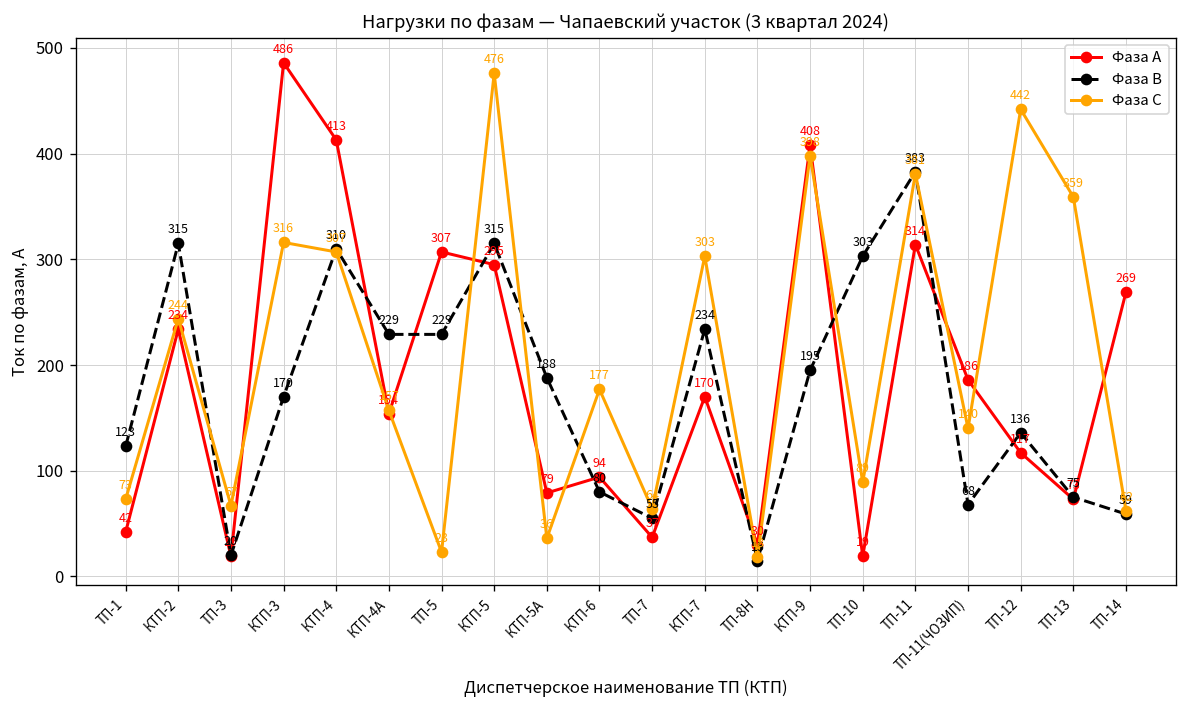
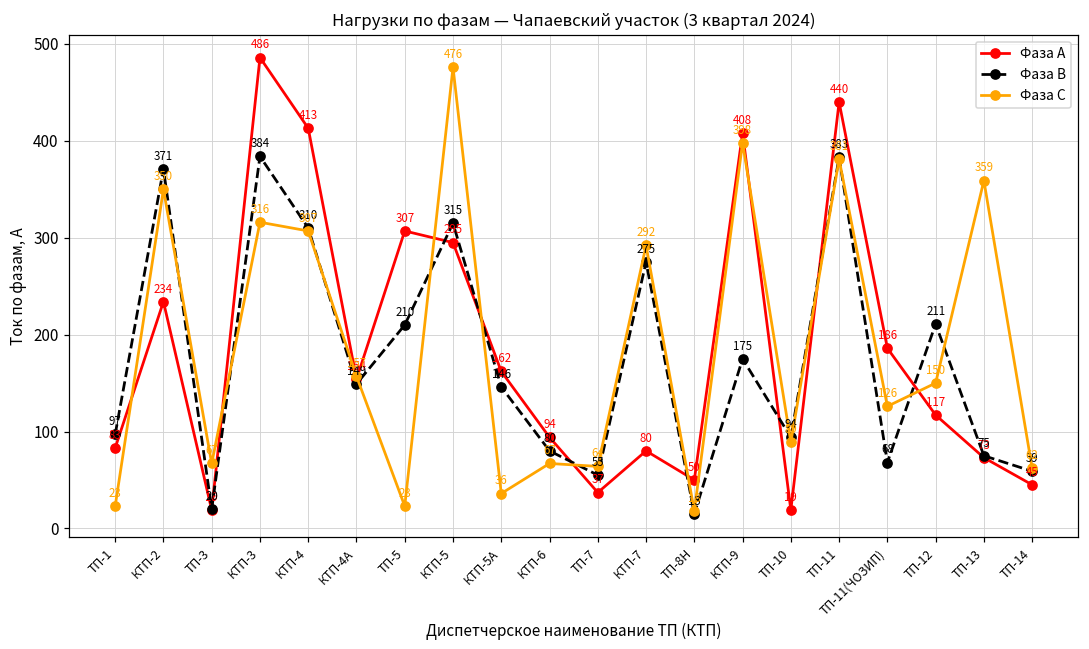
  {
    "Фаза А": {
-     "ТП-1": 42,
+     "ТП-1": 83,
      "КТП-3": 486,
      "КТП-4": 413,
      "ТП-5": 307,
-     "КТП-5А": 79,
+     "КТП-5А": 162,
      "КТП-6": 94,
-     "КТП-7": 170,
-     "ТП-8Н": 30,
+     "КТП-7": 80,
+     "ТП-8Н": 50,
      "КТП-9": 408,
      "ТП-10": 19,
-     "ТП-11": 314,
+     "ТП-11": 440,
      "ТП-11(ЧОЗИП)": 186,
-     "ТП-14": 269
+     "ТП-14": 45
    },
    "Фаза В": {
-     "ТП-1": 123,
-     "КТП-2": 315,
-     "КТП-3": 170,
-     "КТП-4А": 229,
-     "ТП-5": 229,
+     "ТП-1": 97,
+     "КТП-2": 371,
+     "КТП-3": 384,
+     "КТП-4А": 149,
+     "ТП-5": 210,
      "КТП-5": 315,
-     "КТП-5А": 188,
-     "КТП-7": 234,
-     "КТП-9": 195,
-     "ТП-10": 303,
+     "КТП-5А": 146,
+     "КТП-7": 275,
+     "КТП-9": 175,
+     "ТП-10": 94,
      "ТП-11(ЧОЗИП)": 68,
-     "ТП-12": 136
+     "ТП-12": 211
    },
    "Фаза С": {
-     "ТП-1": 73,
-     "КТП-2": 244,
+     "ТП-1": 23,
+     "КТП-2": 350,
      "ТП-3": 67,
      "КТП-3": 316,
      "ТП-5": 23,
      "КТП-5": 476,
      "КТП-5А": 36,
-     "КТП-6": 177,
-     "КТП-7": 303,
+     "КТП-6": 67,
+     "КТП-7": 292,
      "ТП-10": 89,
-     "ТП-11(ЧОЗИП)": 140,
-     "ТП-12": 442,
+     "ТП-11(ЧОЗИП)": 126,
+     "ТП-12": 150,
      "ТП-13": 359
    }
  }
